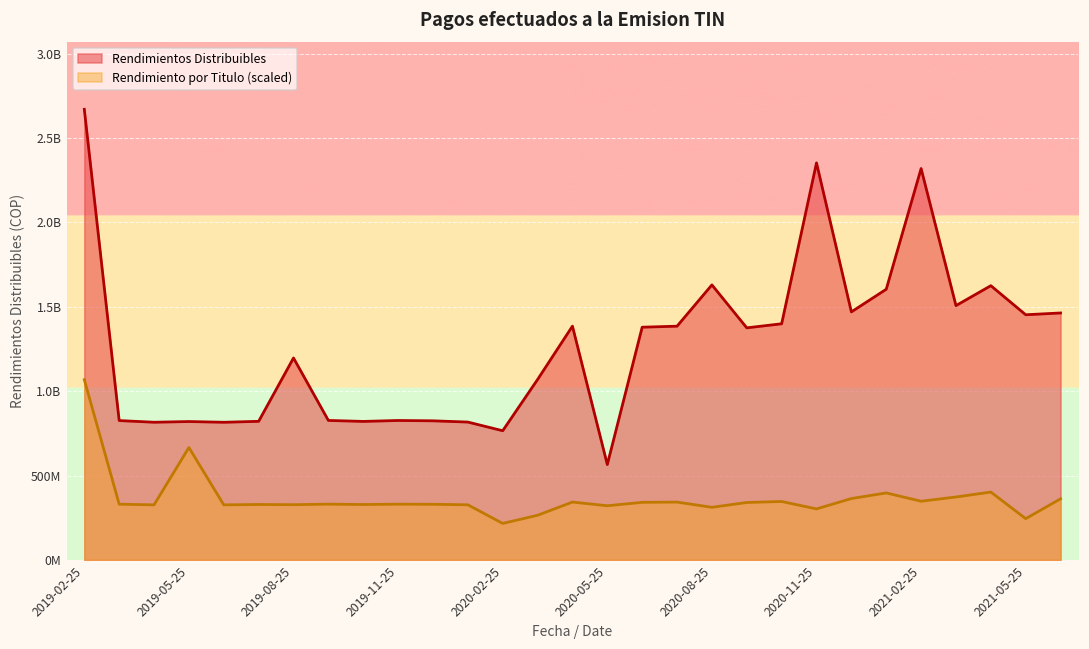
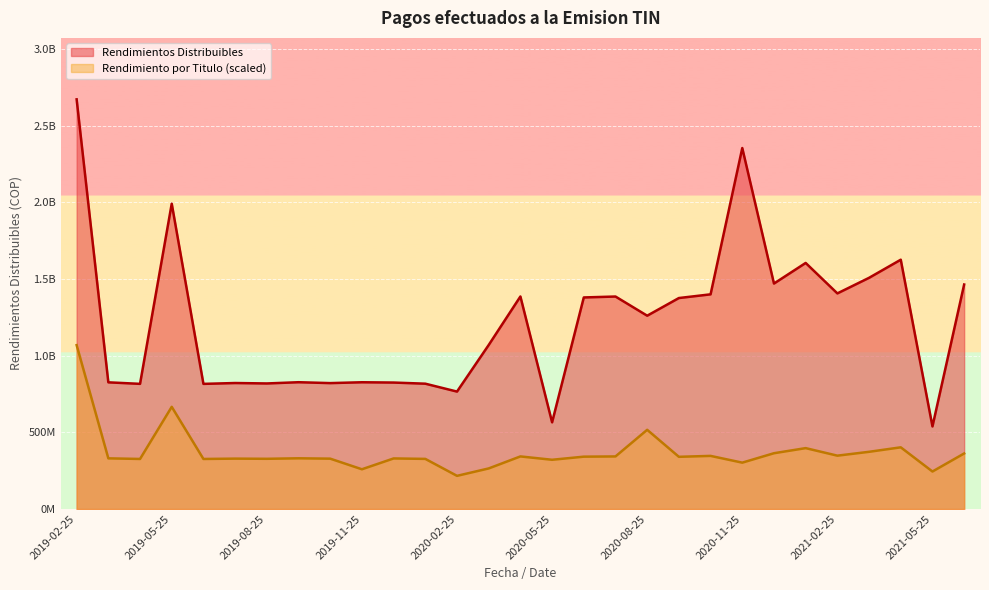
  {
    "Rendimientos Distribuibles": {
      "2019-02-25": 2670000000,
-     "2019-05-25": 820000000,
-     "2019-08-25": 1200000000,
+     "2019-05-25": 1990000000,
+     "2019-08-25": 820000000,
      "2019-11-25": 830000000,
      "2020-02-25": 770000000,
      "2020-05-25": 570000000,
-     "2020-08-25": 1630000000,
+     "2020-08-25": 1260000000,
      "2020-11-25": 2350000000,
-     "2021-02-25": 2320000000,
-     "2021-05-25": 1450000000
+     "2021-02-25": 1410000000,
+     "2021-05-25": 540000000
    },
    "Rendimiento por Titulo (scaled)": {
      "2019-02-25": 1070000000,
      "2019-05-25": 670000000,
      "2019-08-25": 330000000,
-     "2019-11-25": 330000000,
+     "2019-11-25": 260000000,
      "2020-02-25": 220000000,
      "2020-05-25": 320000000,
-     "2020-08-25": 310000000,
+     "2020-08-25": 520000000,
      "2020-11-25": 300000000,
      "2021-02-25": 350000000,
      "2021-05-25": 240000000
    }
  }
